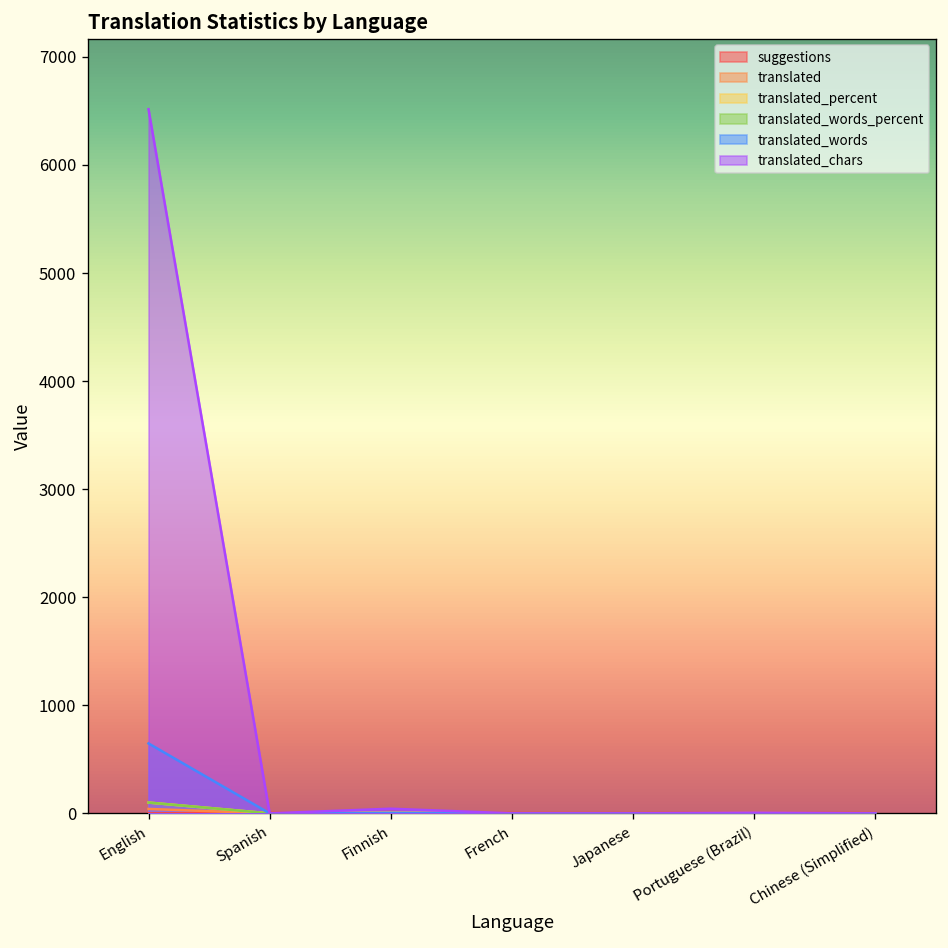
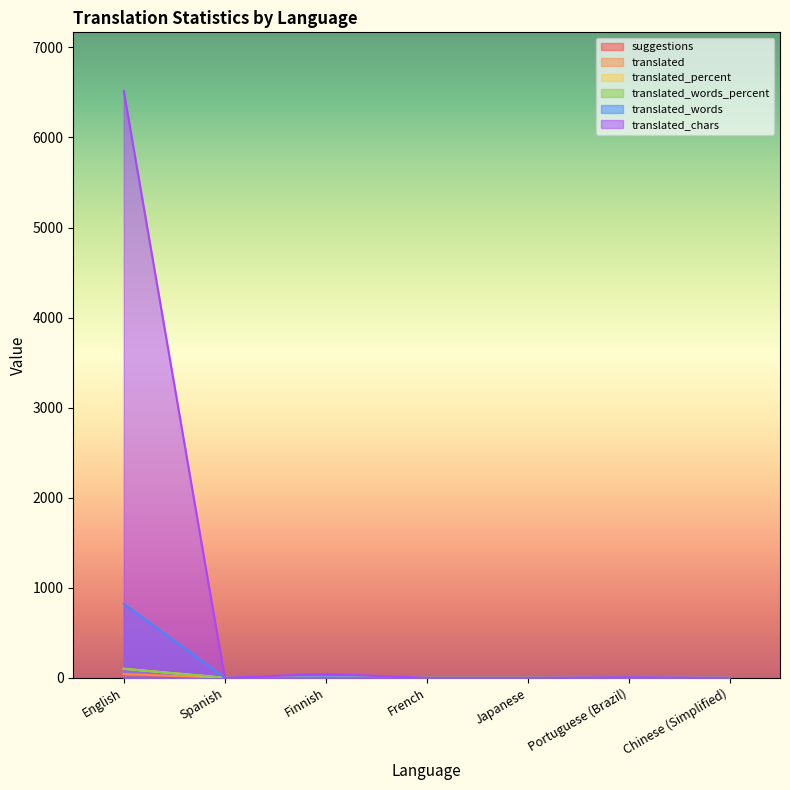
  {
    "translated_words": {
-     "English": 600
+     "English": 800
    },
    "translated_chars": {
      "English": 6500,
      "Finnish": 0
    }
  }
